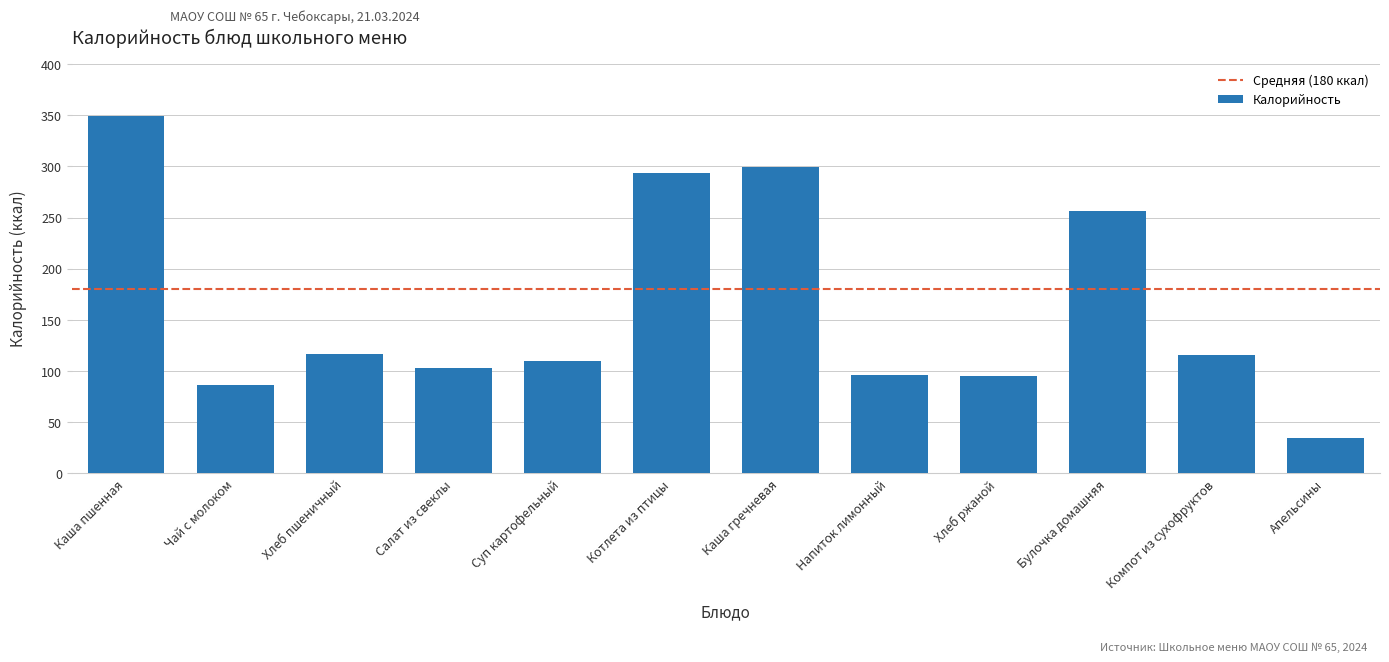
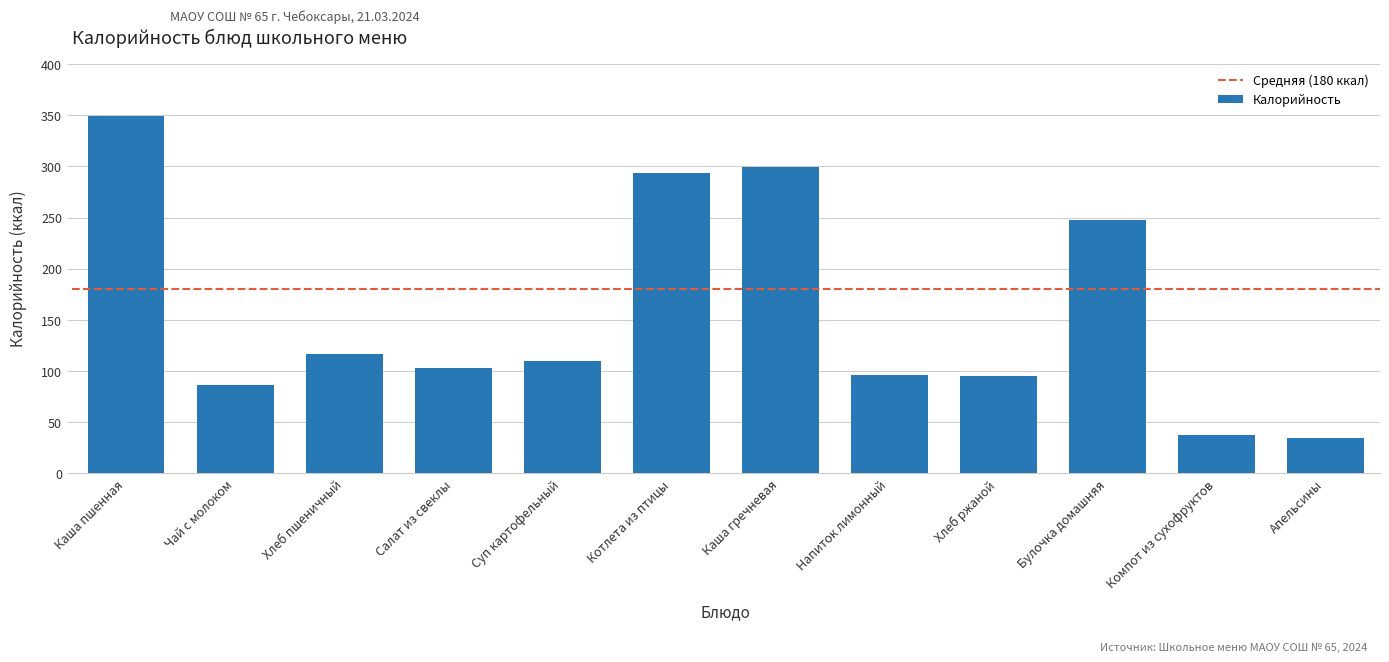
  {
    "Каша пшенная": 349,
    "Чай с молоком": 86,
    "Хлеб пшеничный": 117,
    "Салат из свеклы": 103,
    "Суп картофельный": 110,
    "Котлета из птицы": 294,
    "Каша гречневая": 299,
    "Напиток лимонный": 96,
    "Хлеб ржаной": 95,
-   "Булочка домашняя": 256,
-   "Компот из сухофруктов": 116,
+   "Булочка домашняя": 248,
+   "Компот из сухофруктов": 38,
    "Апельсины": 35
  }
